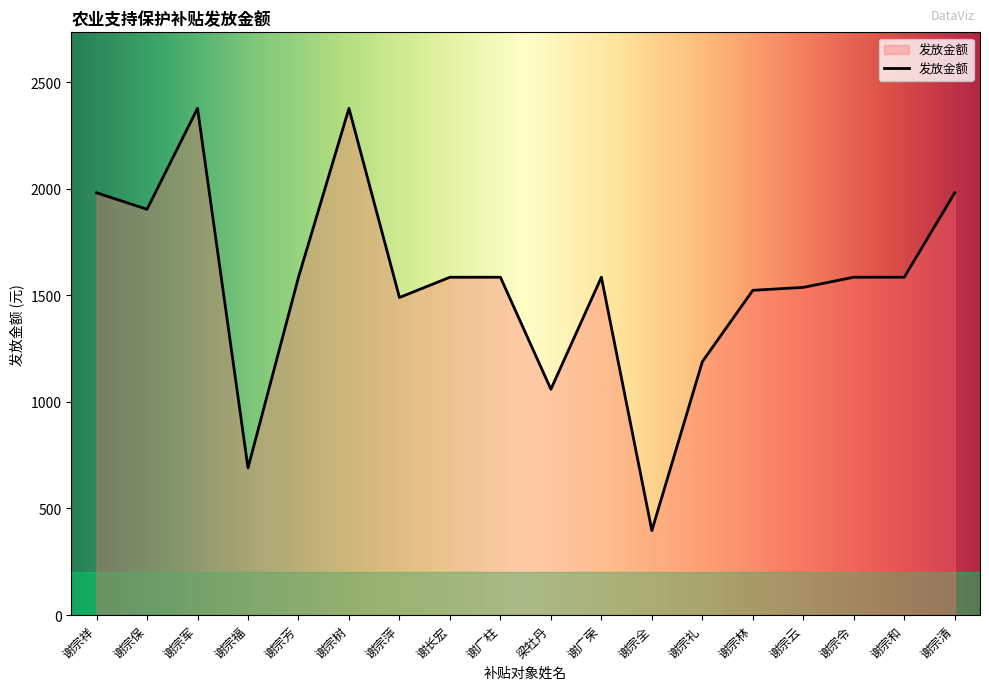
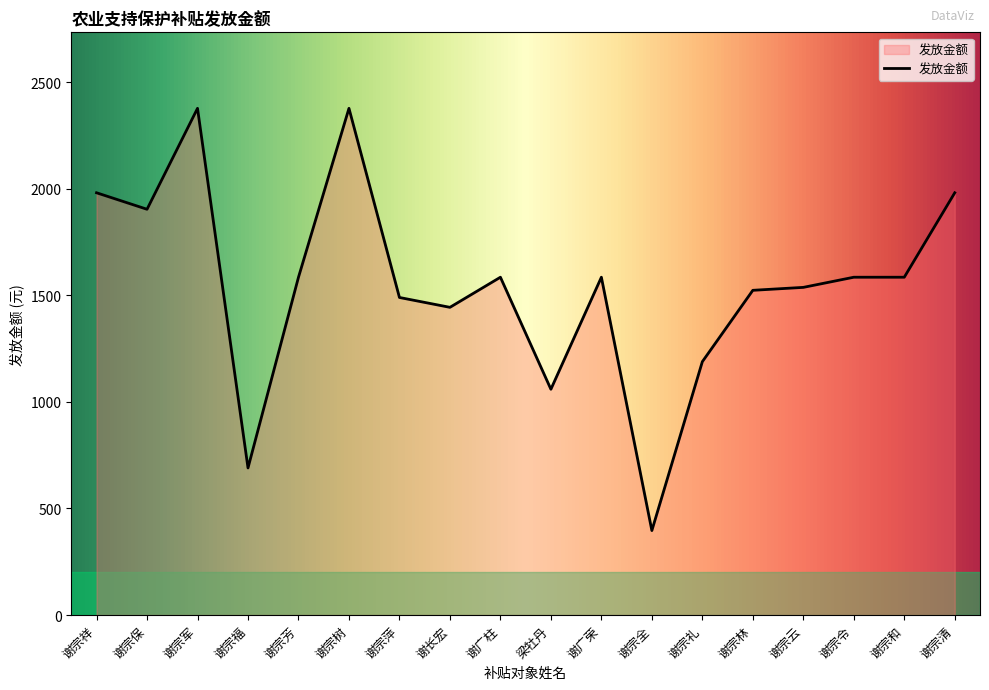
  {
    "谢宗祥": 1980,
    "谢宗保": 1900,
    "谢宗军": 2380,
    "谢宗福": 690,
    "谢宗芳": 1580,
    "谢宗树": 2380,
    "谢宗萍": 1490,
-   "谢长宏": 1580,
+   "谢长宏": 1440,
    "谢广柱": 1580,
    "梁牡丹": 1060,
    "谢广荣": 1580,
    "谢宗全": 400,
    "谢宗礼": 1190,
    "谢宗林": 1520,
    "谢宗云": 1540,
    "谢宗令": 1580,
    "谢宗和": 1580,
    "谢宗清": 1980
  }
